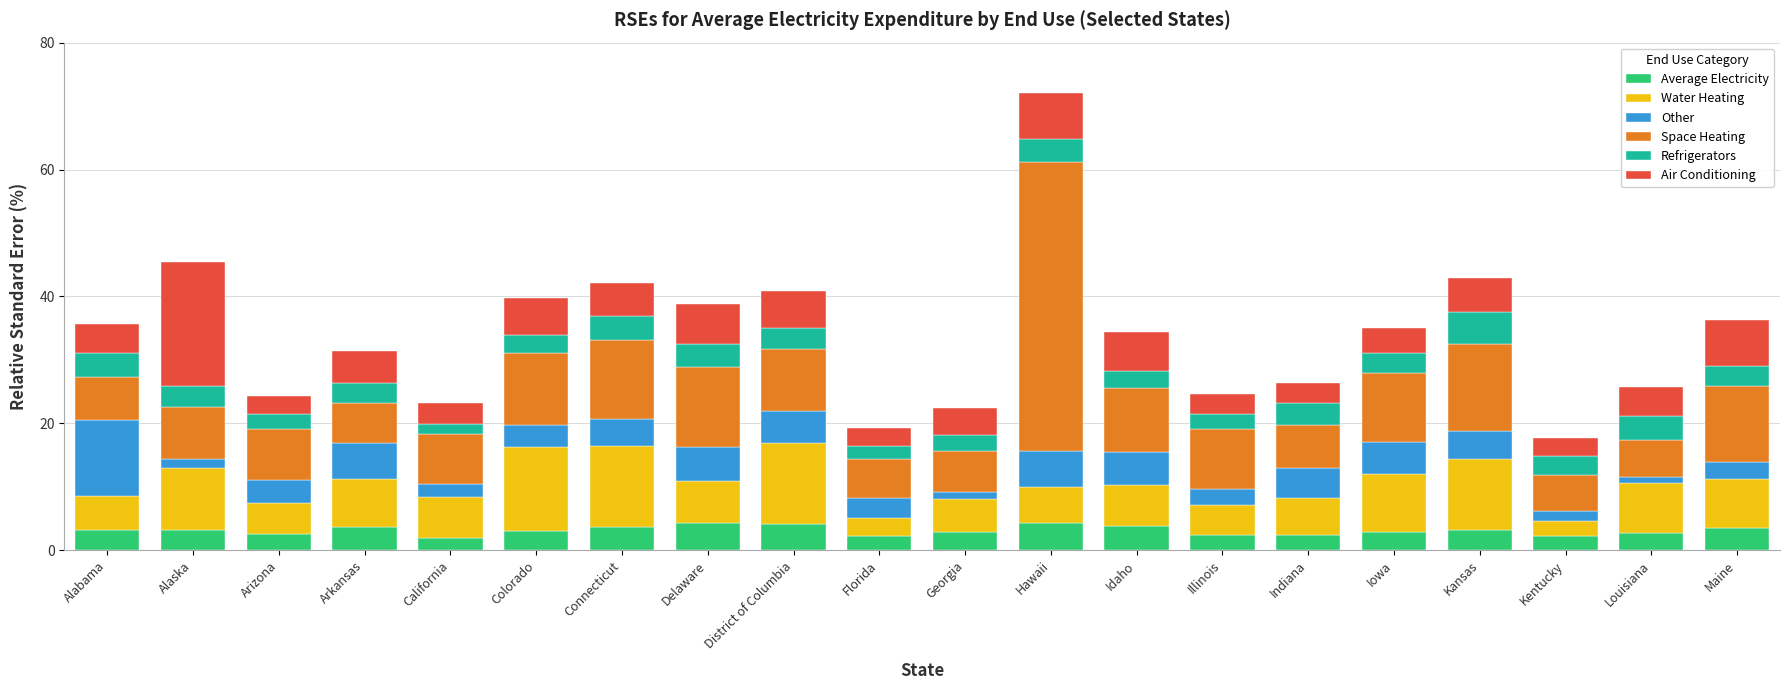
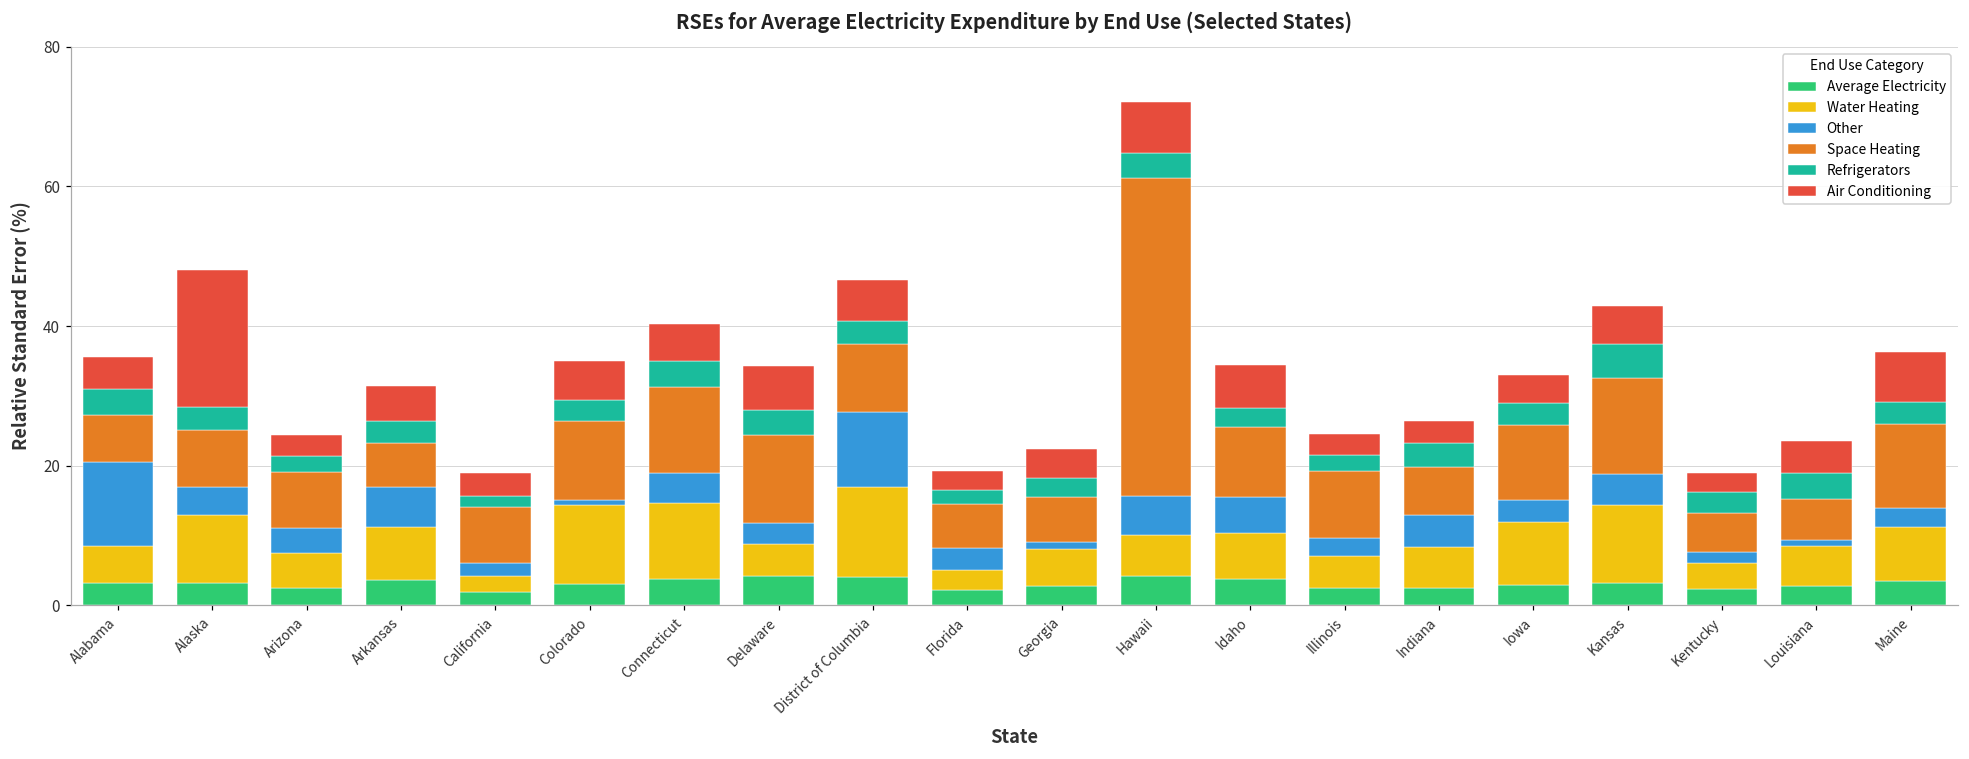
  {
    "Water Heating": {
      "Alabama": 5,
      "Alaska": 10,
      "Arizona": 5,
      "Arkansas": 8,
-     "California": 6,
-     "Colorado": 13,
-     "Connecticut": 13,
-     "Delaware": 7,
+     "California": 2,
+     "Colorado": 11,
+     "Connecticut": 11,
+     "Delaware": 5,
      "District of Columbia": 13,
      "Florida": 3,
      "Georgia": 5,
      "Hawaii": 6,
      "Idaho": 7,
      "Illinois": 5,
      "Indiana": 6,
      "Iowa": 9,
      "Kansas": 11,
-     "Kentucky": 2,
-     "Louisiana": 8,
+     "Kentucky": 4,
+     "Louisiana": 6,
      "Maine": 8
    },
    "Other": {
      "Alabama": 12,
-     "Alaska": 1,
+     "Alaska": 4,
      "Arizona": 4,
      "Arkansas": 6,
      "California": 2,
-     "Colorado": 4,
+     "Colorado": 1,
      "Connecticut": 4,
-     "Delaware": 5,
-     "District of Columbia": 5,
+     "Delaware": 3,
+     "District of Columbia": 11,
      "Florida": 3,
      "Georgia": 1,
      "Hawaii": 6,
      "Idaho": 5,
      "Illinois": 3,
      "Indiana": 5,
-     "Iowa": 5,
+     "Iowa": 3,
      "Kansas": 4,
      "Kentucky": 2,
      "Louisiana": 1,
      "Maine": 3
    }
  }
